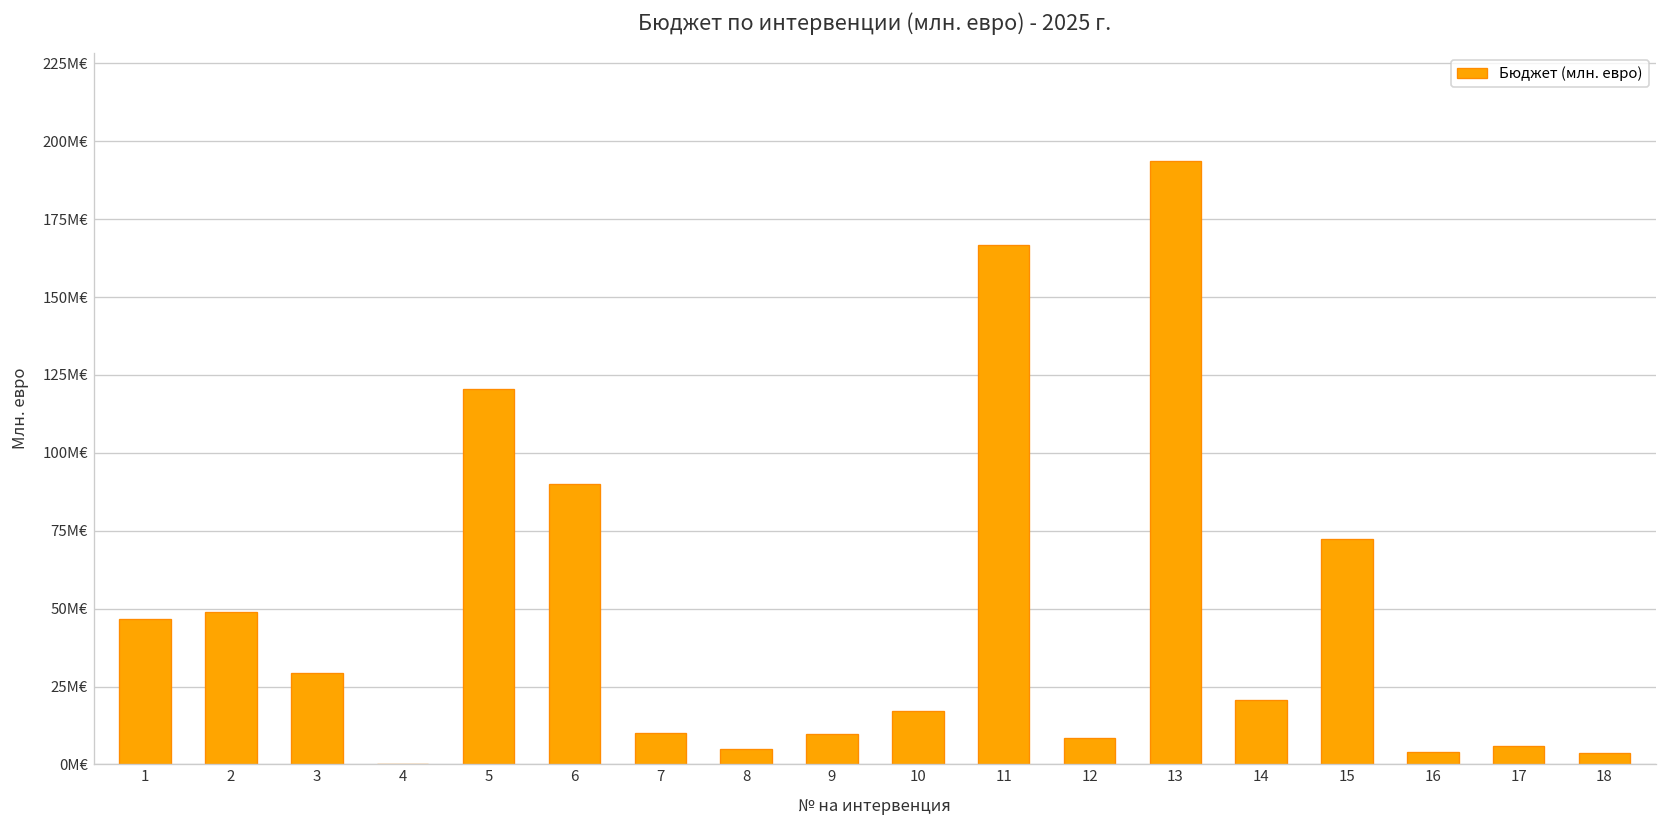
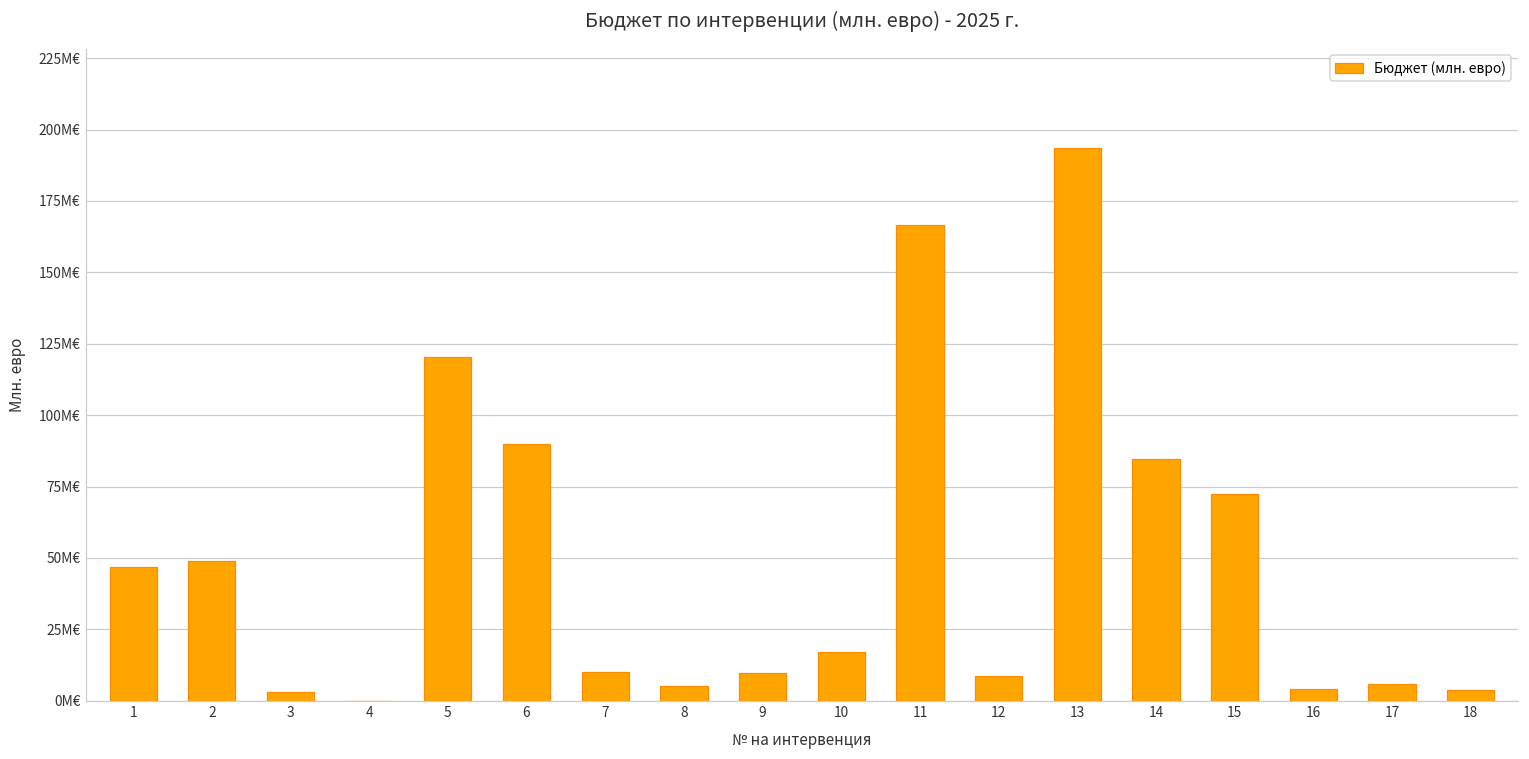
  {
    "1": "47M€",
    "2": "49M€",
-   "3": "29M€",
+   "3": "3M€",
    "4": "0M€",
    "5": "121M€",
    "6": "90M€",
    "7": "10M€",
    "8": "5M€",
    "9": "10M€",
    "10": "17M€",
    "11": "167M€",
    "12": "9M€",
    "13": "194M€",
-   "14": "21M€",
+   "14": "85M€",
    "15": "73M€",
    "16": "4M€",
    "17": "6M€",
    "18": "4M€"
  }
